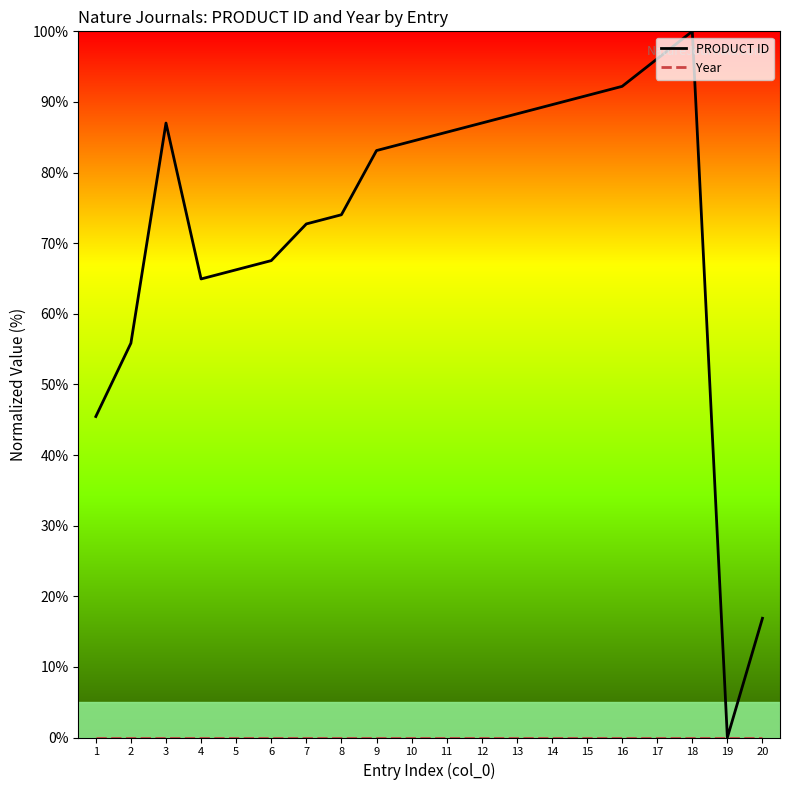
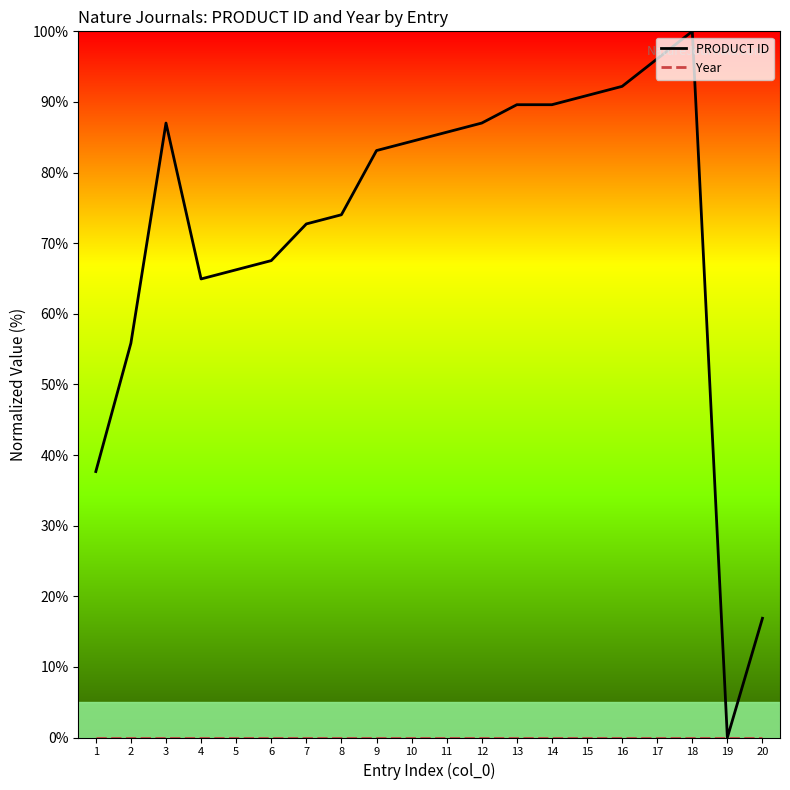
  {
    "PRODUCT ID": {
-     "1": "45%",
+     "1": "38%",
      "2": "56%",
      "3": "87%",
      "4": "65%",
      "5": "66%",
      "6": "68%",
      "7": "73%",
      "8": "74%",
      "9": "83%",
      "10": "84%",
      "11": "86%",
      "12": "87%",
-     "13": "88%",
+     "13": "90%",
      "14": "90%",
      "15": "91%",
      "16": "92%",
      "18": "100%",
      "20": "17%"
    }
  }
